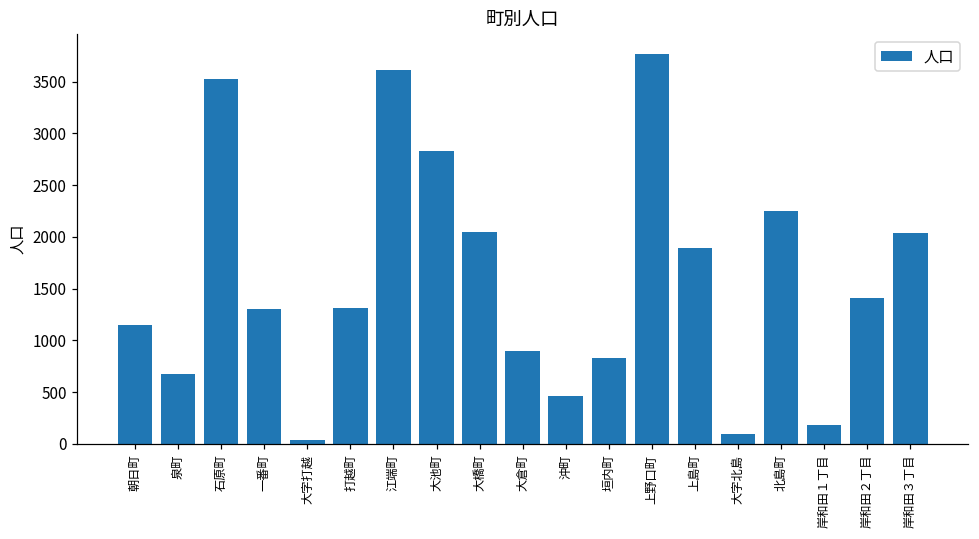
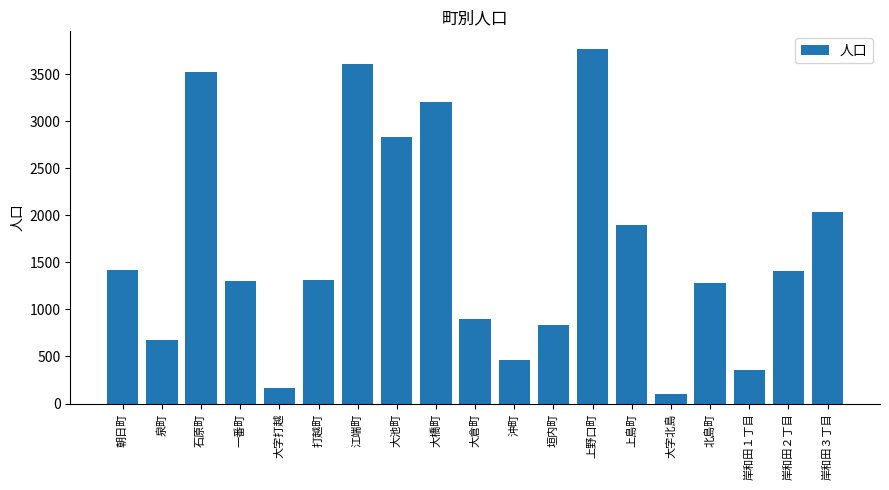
  {
-   "朝日町": 1200,
+   "朝日町": 1400,
    "泉町": 700,
    "石原町": 3500,
    "一番町": 1300,
-   "大字打越": 0,
+   "大字打越": 200,
    "打越町": 1300,
    "江端町": 3600,
    "大池町": 2800,
-   "大橋町": 2000,
+   "大橋町": 3200,
    "大倉町": 900,
    "沖町": 500,
    "垣内町": 800,
    "上野口町": 3800,
    "上島町": 1900,
    "大字北島": 100,
-   "北島町": 2300,
-   "岸和田１丁目": 200,
+   "北島町": 1300,
+   "岸和田１丁目": 400,
    "岸和田２丁目": 1400,
    "岸和田３丁目": 2000
  }
